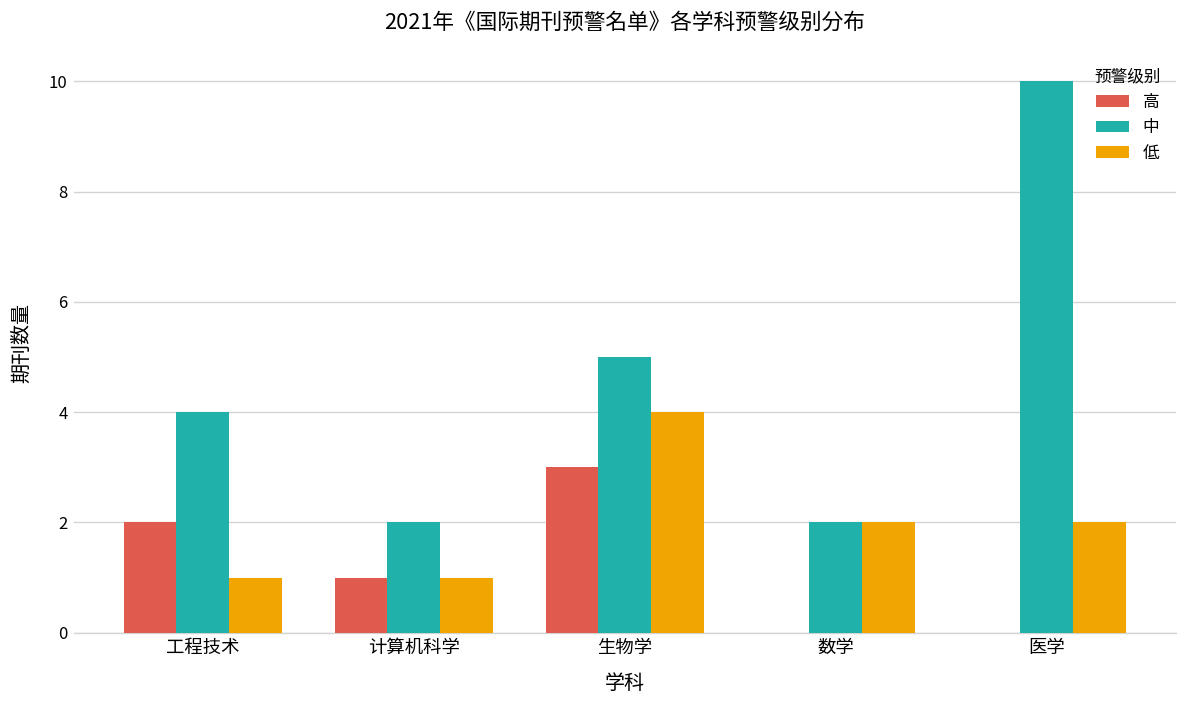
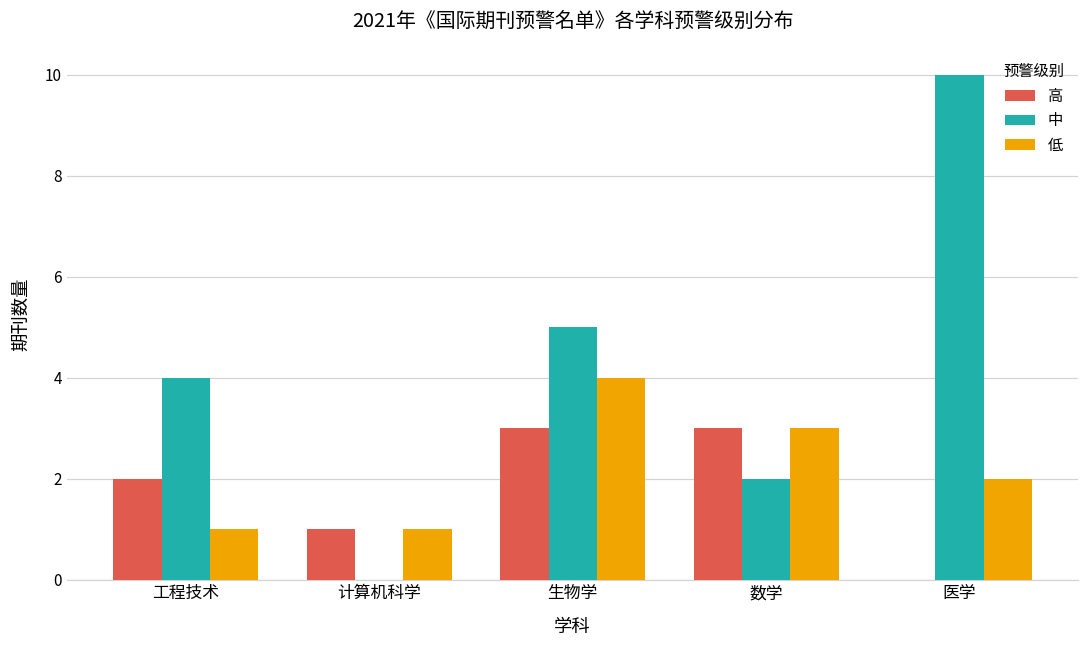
  {
    "高": {
      "工程技术": 2,
      "计算机科学": 1,
      "生物学": 3,
-     "数学": 0,
+     "数学": 3,
      "医学": 0
    },
    "中": {
      "工程技术": 4,
-     "计算机科学": 2,
+     "计算机科学": 0,
      "生物学": 5,
      "数学": 2,
      "医学": 10
    },
    "低": {
      "工程技术": 1,
      "计算机科学": 1,
      "生物学": 4,
-     "数学": 2,
+     "数学": 3,
      "医学": 2
    }
  }
